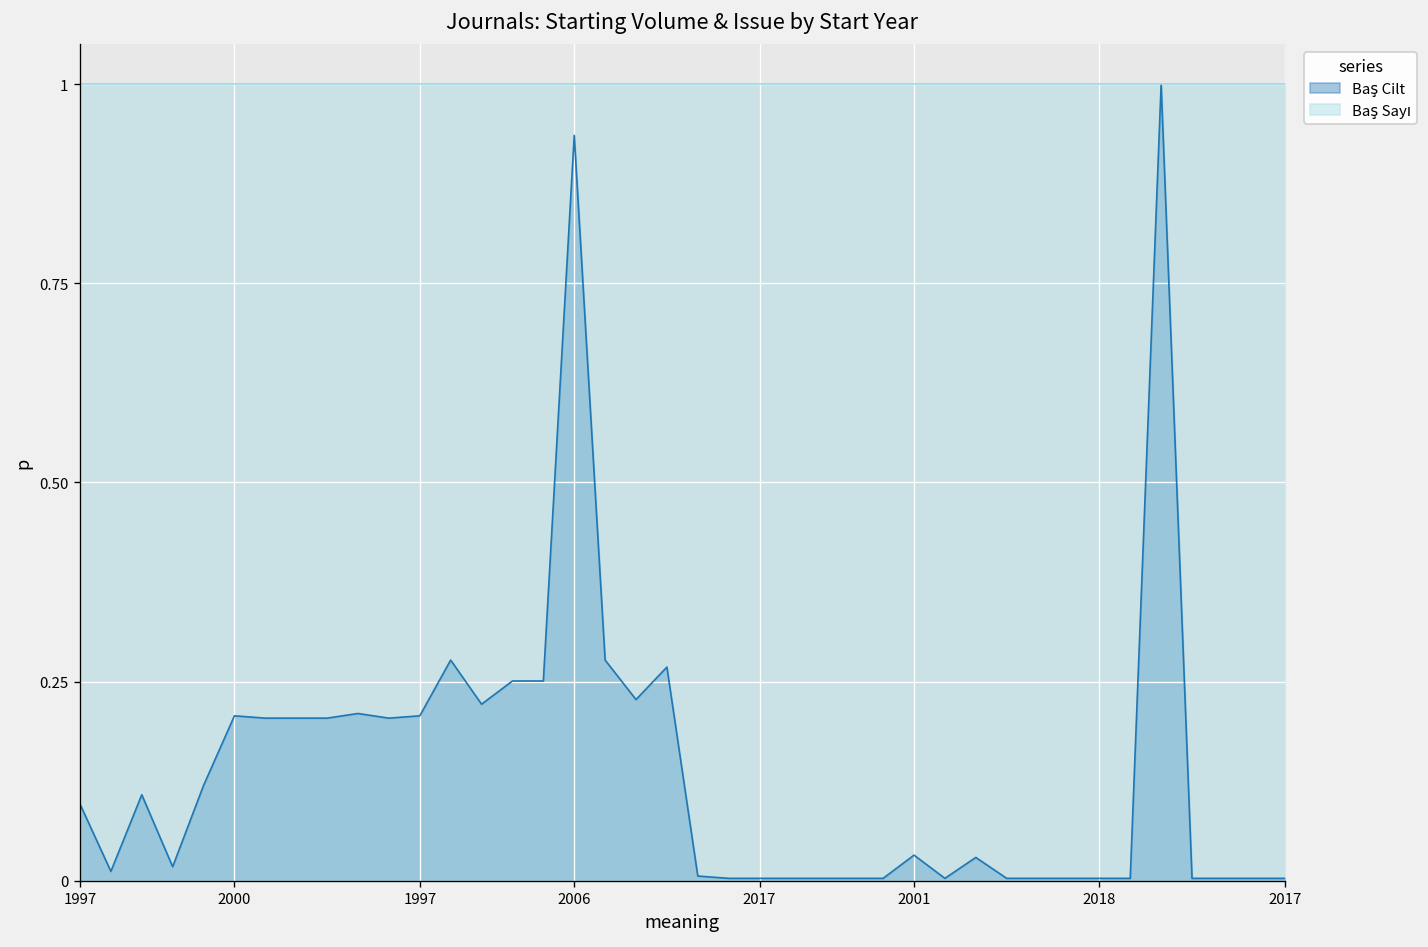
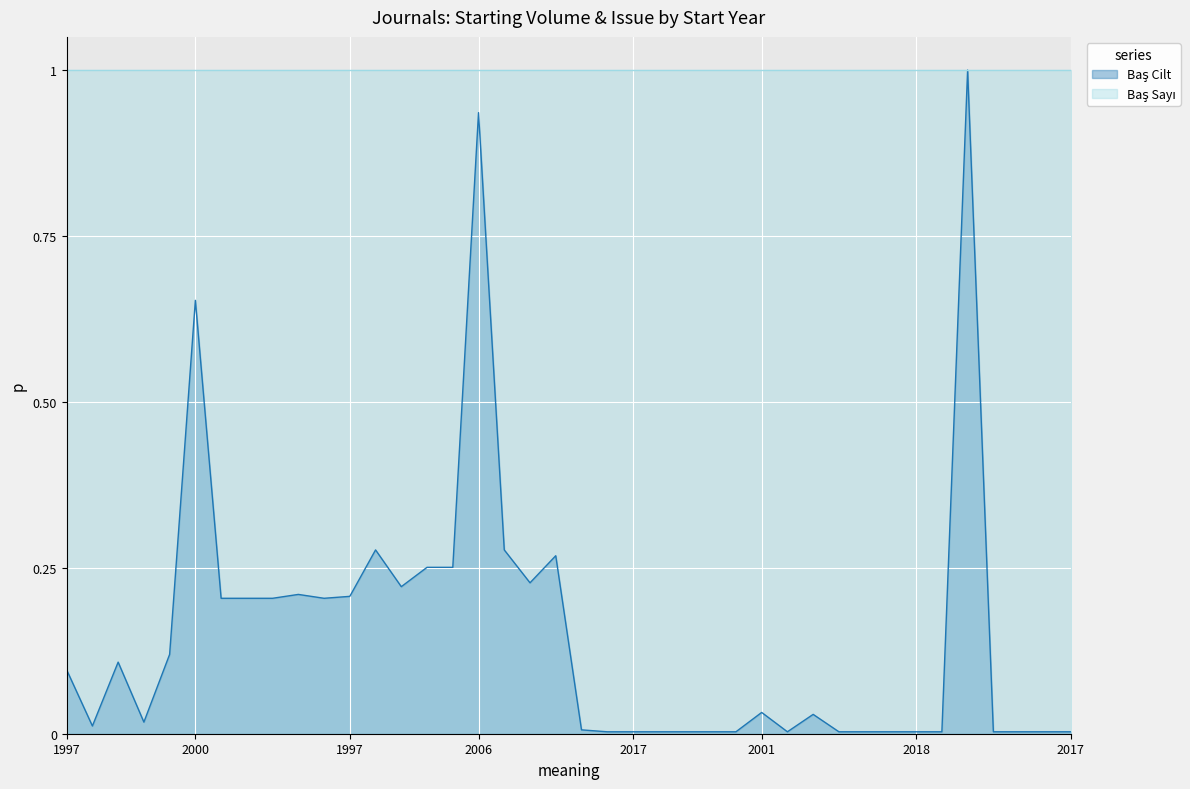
  {
    "Baş Cilt": {
-     "2000": 0.21,
+     "2000": 0.65,
      "2006": 0.94,
      "2001": 0.03,
      "2018": 0.00
    },
    "Baş Sayı": {
      "2000": 1.00,
      "2006": 1.00,
      "2001": 1.00,
      "2018": 1.00
    }
  }
